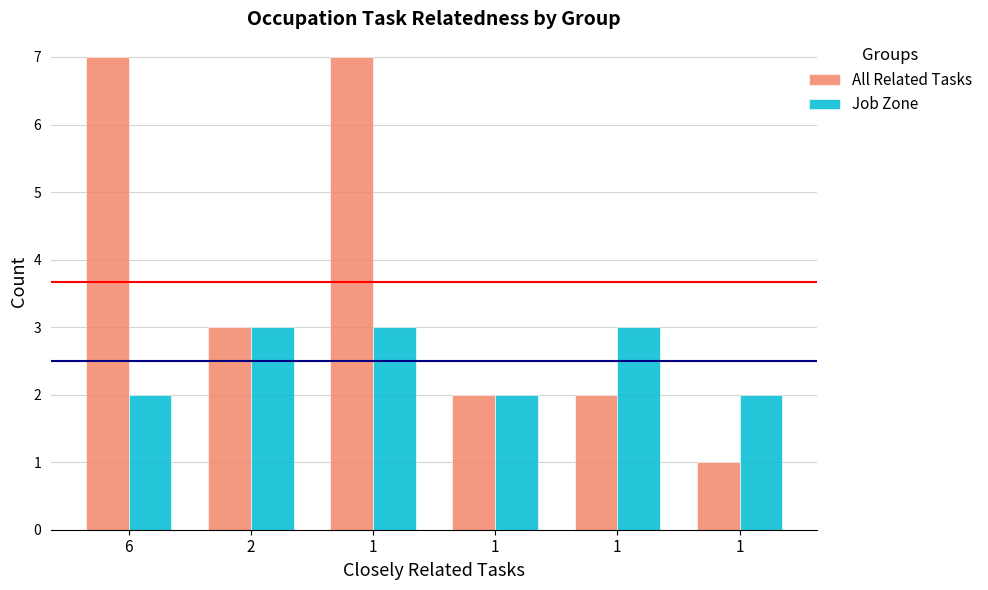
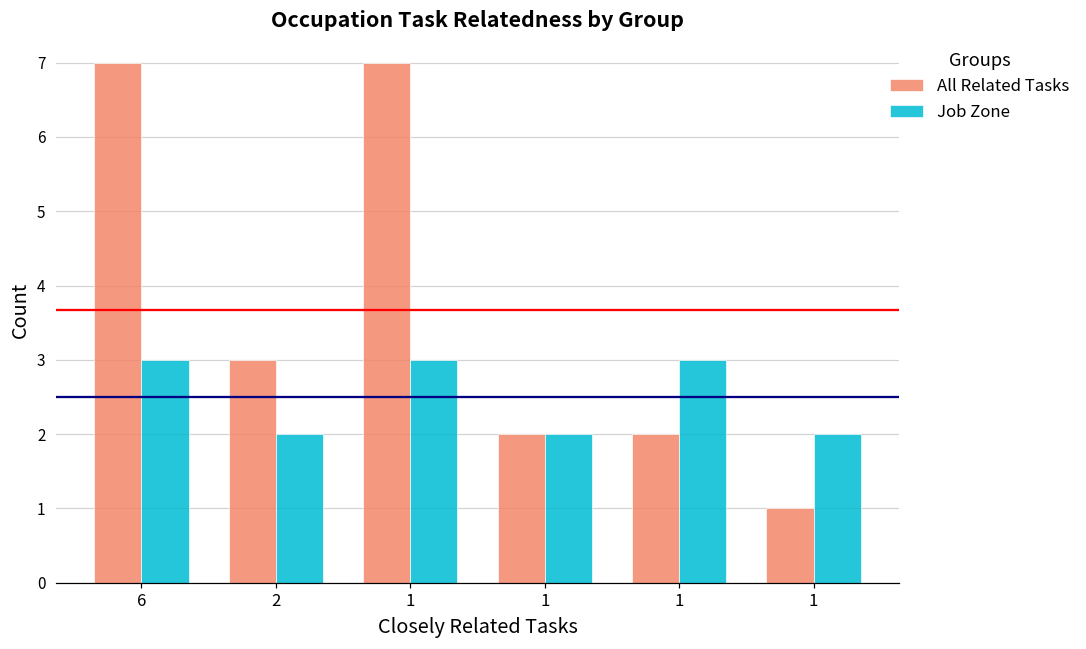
  {
    "All Related Tasks": {
      "6": 7,
      "2": 3
    },
    "Job Zone": {
-     "6": 2,
-     "2": 3
+     "6": 3,
+     "2": 2
    }
  }
